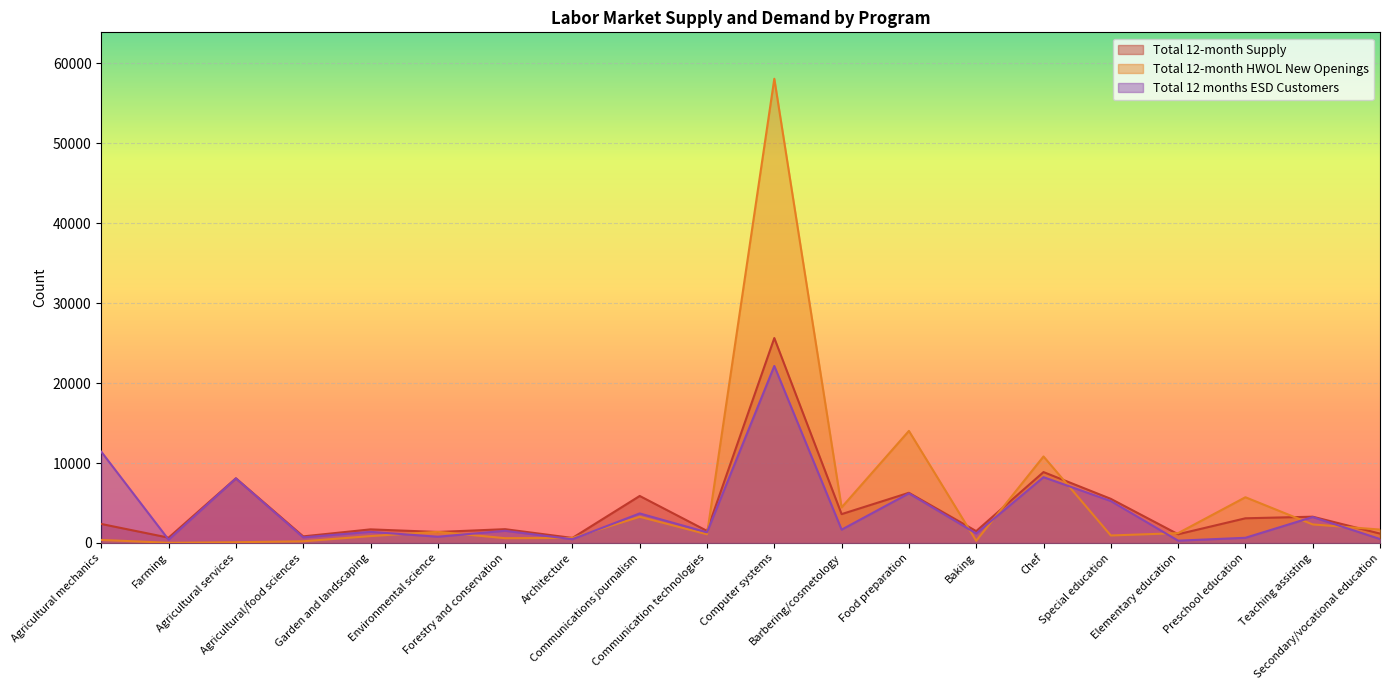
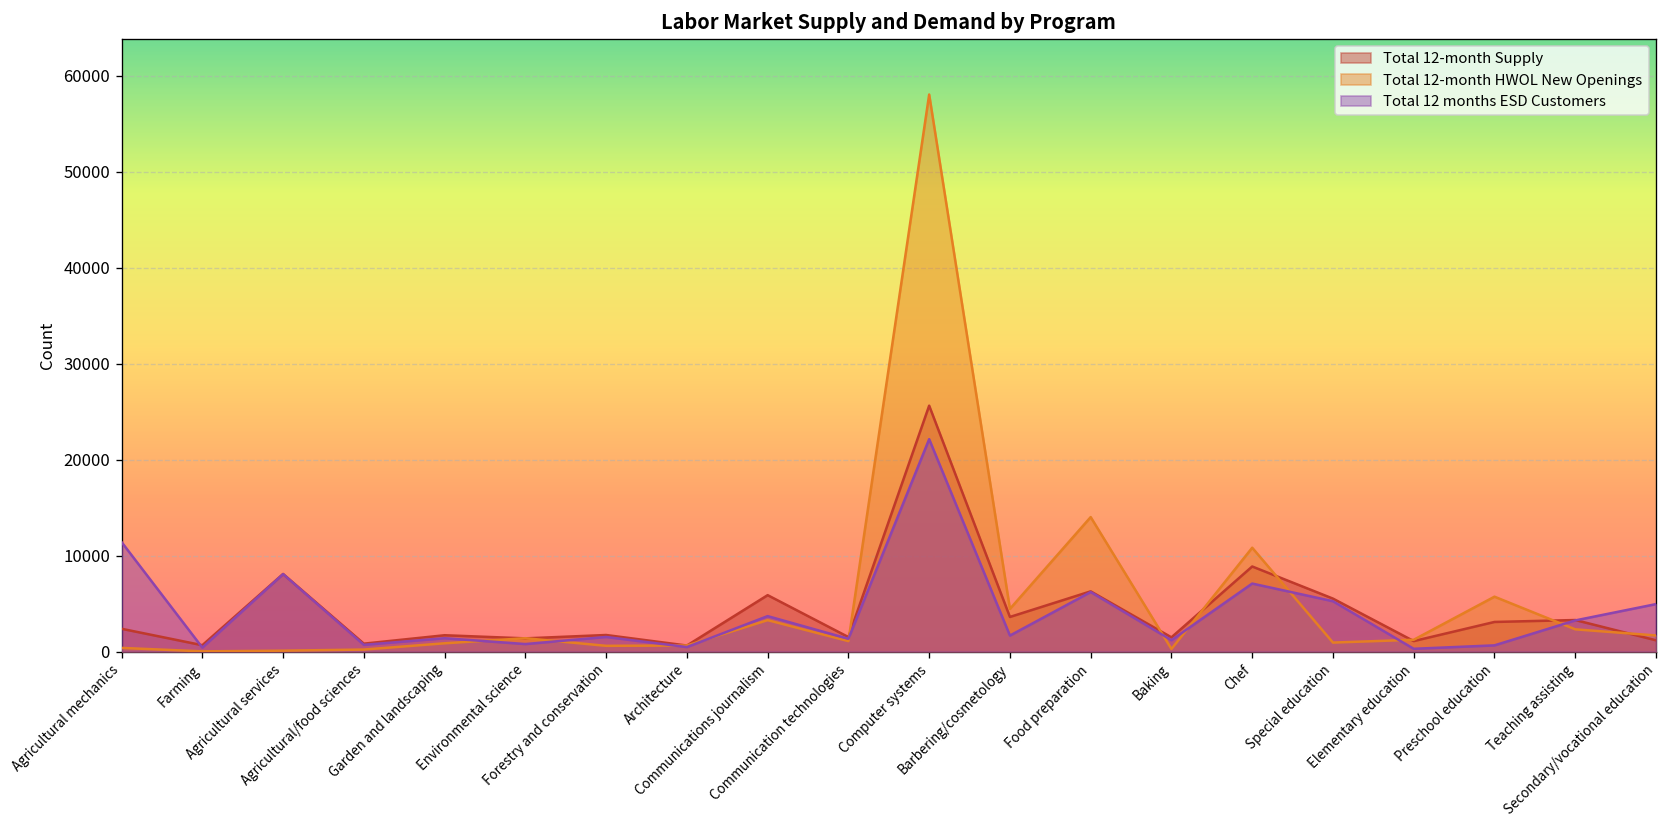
  {
    "Total 12 months ESD Customers": {
      "Agricultural mechanics": 11000,
      "Environmental science": 1000,
      "Communications journalism": 4000,
      "Computer systems": 22000,
      "Barbering/cosmetology": 2000,
-     "Chef": 8000,
+     "Chef": 7000,
      "Elementary education": 0,
      "Preschool education": 1000,
-     "Secondary/vocational education": 0
+     "Secondary/vocational education": 5000
    }
  }
